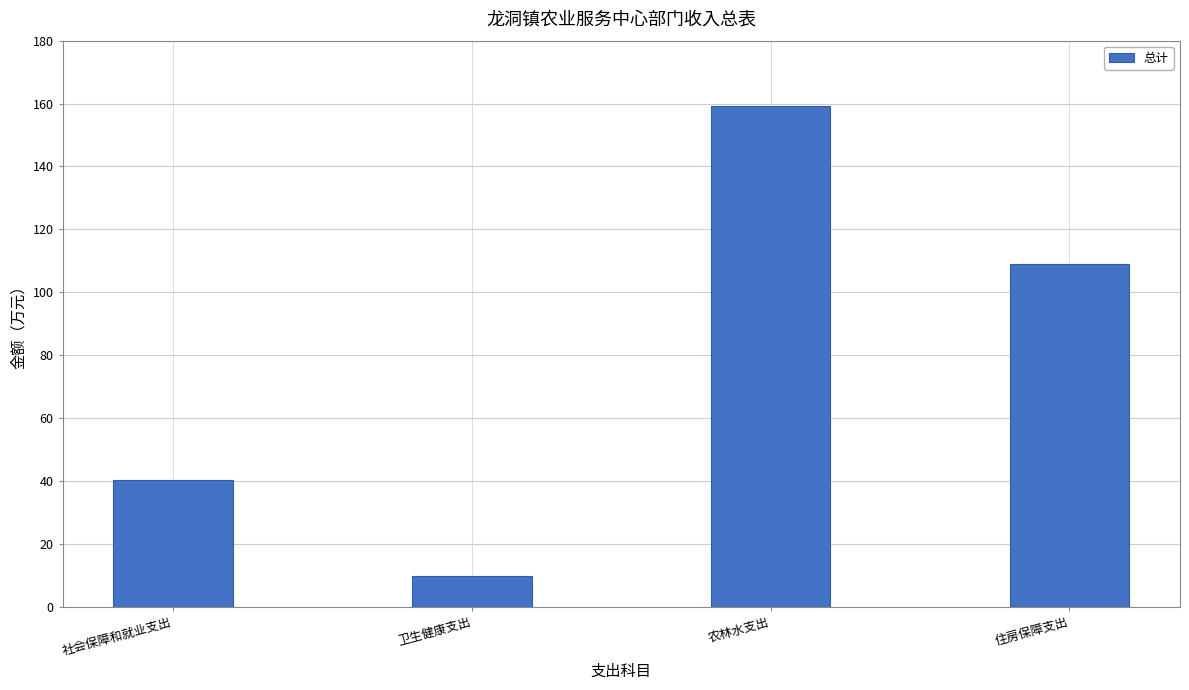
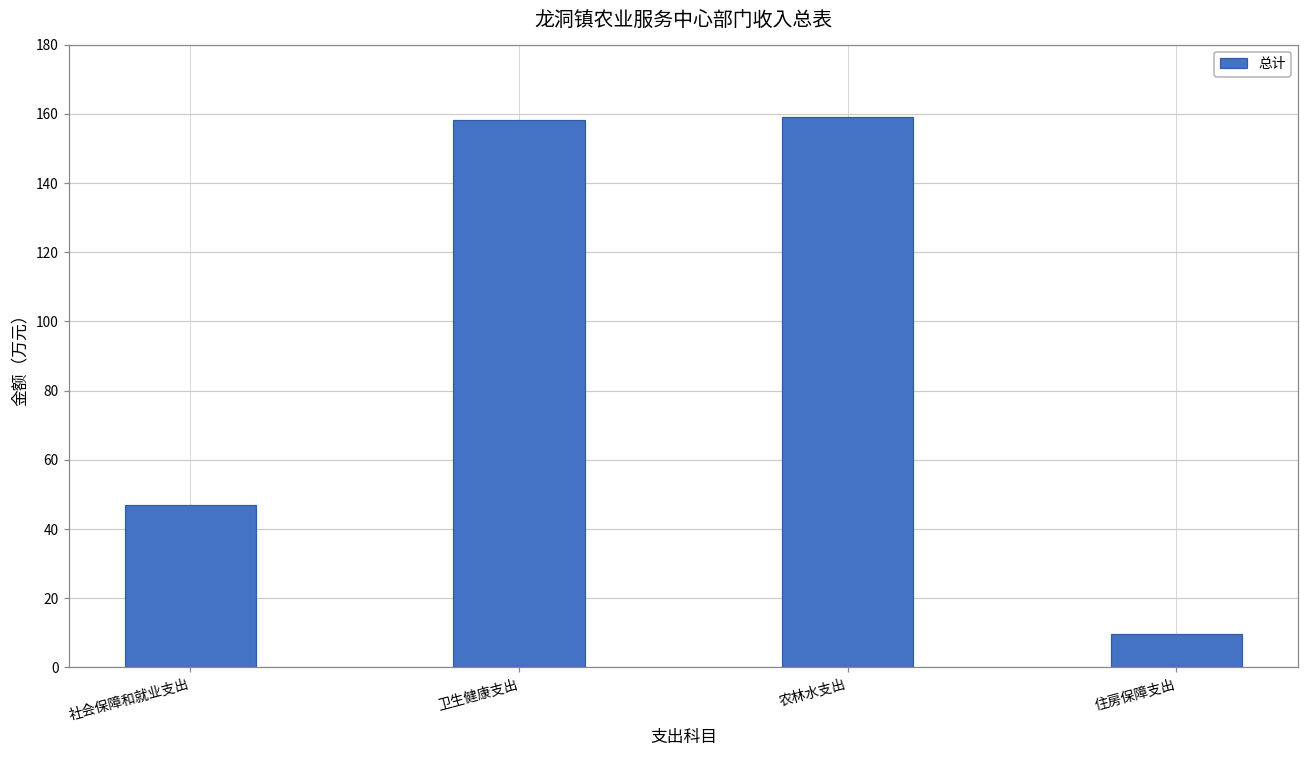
  {
-   "社会保障和就业支出": 40,
-   "卫生健康支出": 10,
+   "社会保障和就业支出": 47,
+   "卫生健康支出": 158,
    "农林水支出": 159,
-   "住房保障支出": 109
+   "住房保障支出": 10
  }
